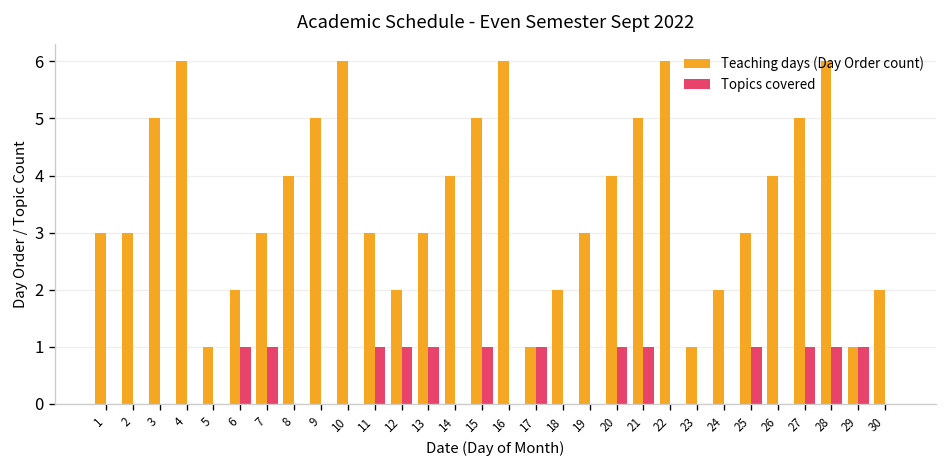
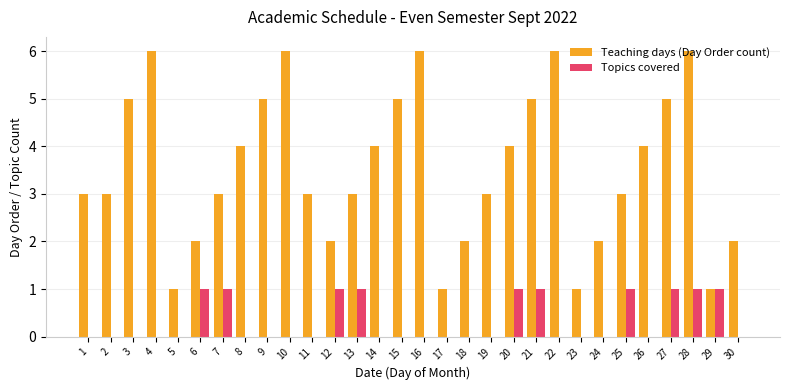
  {
    "Teaching days (Day Order count)": {
      "1": 3,
      "2": 3,
      "3": 5,
      "4": 6,
      "5": 1,
      "6": 2,
      "7": 3,
      "8": 4,
      "9": 5,
      "10": 6,
      "11": 3,
      "12": 2,
      "13": 3,
      "14": 4,
      "15": 5,
      "16": 6,
      "17": 1,
      "18": 2,
      "19": 3,
      "20": 4,
      "21": 5,
      "22": 6,
      "23": 1,
      "24": 2,
      "25": 3,
      "26": 4,
      "27": 5,
      "28": 6,
      "29": 1,
      "30": 2
    },
    "Topics covered": {
      "1": 0,
      "2": 0,
      "3": 0,
      "4": 0,
      "5": 0,
      "6": 1,
      "7": 1,
      "8": 0,
      "9": 0,
      "10": 0,
-     "11": 1,
+     "11": 0,
      "12": 1,
      "13": 1,
      "14": 0,
-     "15": 1,
+     "15": 0,
      "16": 0,
-     "17": 1,
+     "17": 0,
      "18": 0,
      "19": 0,
      "20": 1,
      "21": 1,
      "22": 0,
      "23": 0,
      "24": 0,
      "25": 1,
      "26": 0,
      "27": 1,
      "28": 1,
      "29": 1,
      "30": 0
    }
  }
